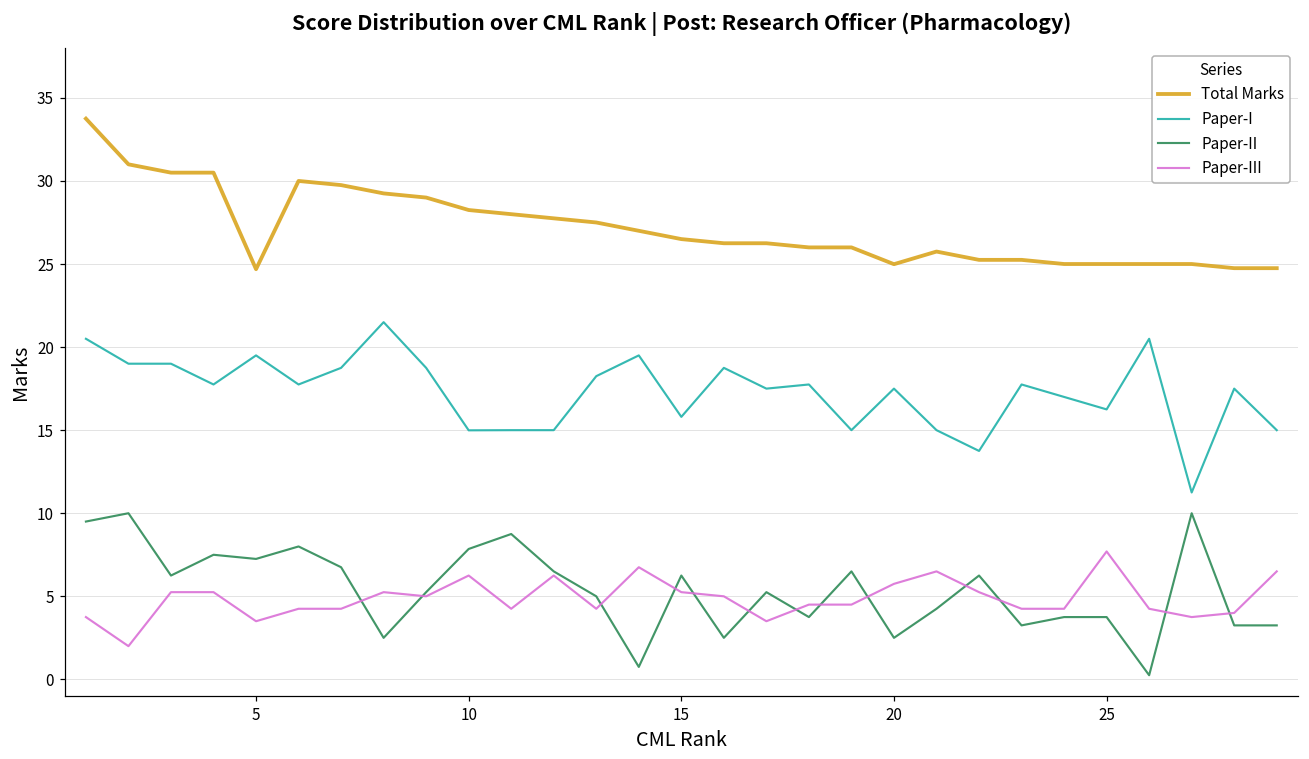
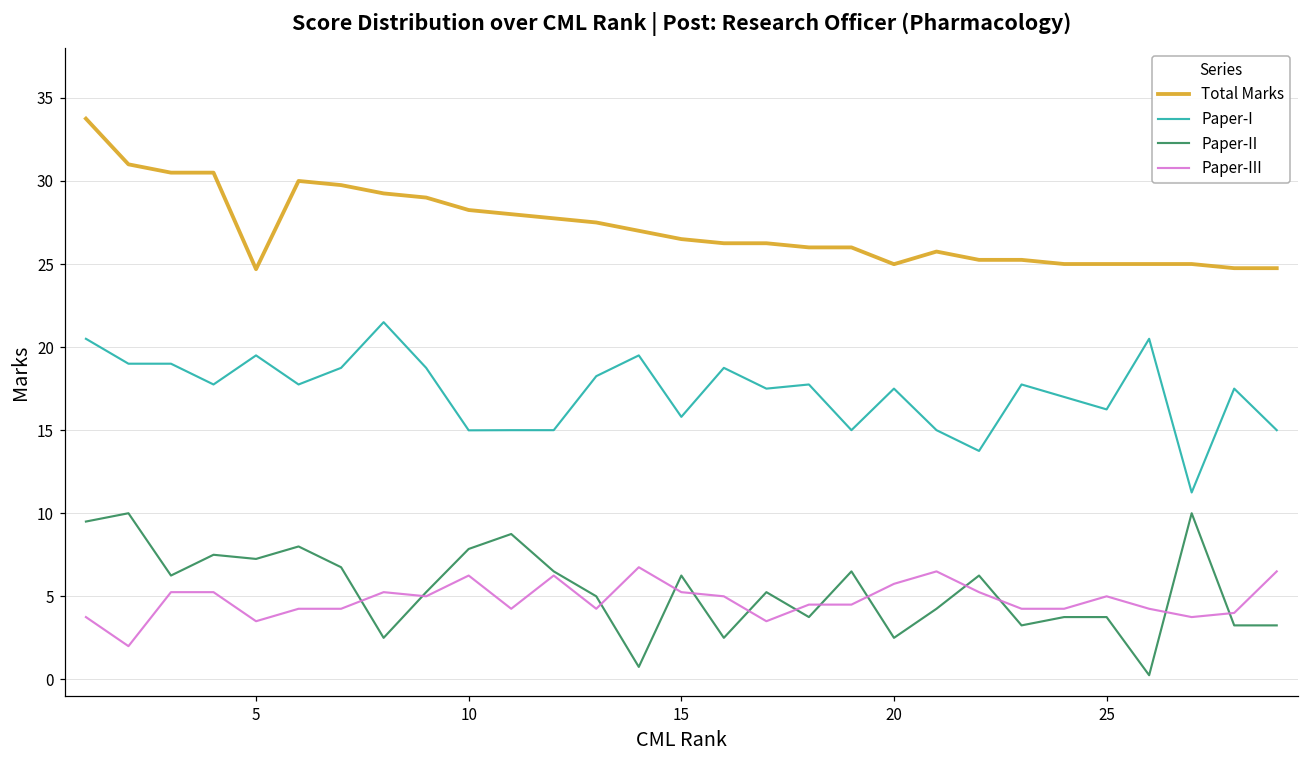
  {
    "Total Marks": {
      "5": 24.7,
      "10": 28.3,
      "15": 26.5,
      "20": 25.0,
      "25": 25.0
    },
    "Paper-I": {
      "5": 19.5,
      "10": 15.0,
      "15": 15.8,
      "20": 17.5,
      "25": 16.3
    },
    "Paper-II": {
      "5": 7.3,
      "10": 7.9,
      "15": 6.3,
      "20": 2.5,
      "25": 3.8
    },
    "Paper-III": {
      "5": 3.5,
      "10": 6.3,
      "15": 5.3,
      "20": 5.8,
-     "25": 7.7
+     "25": 5.0
    }
  }
